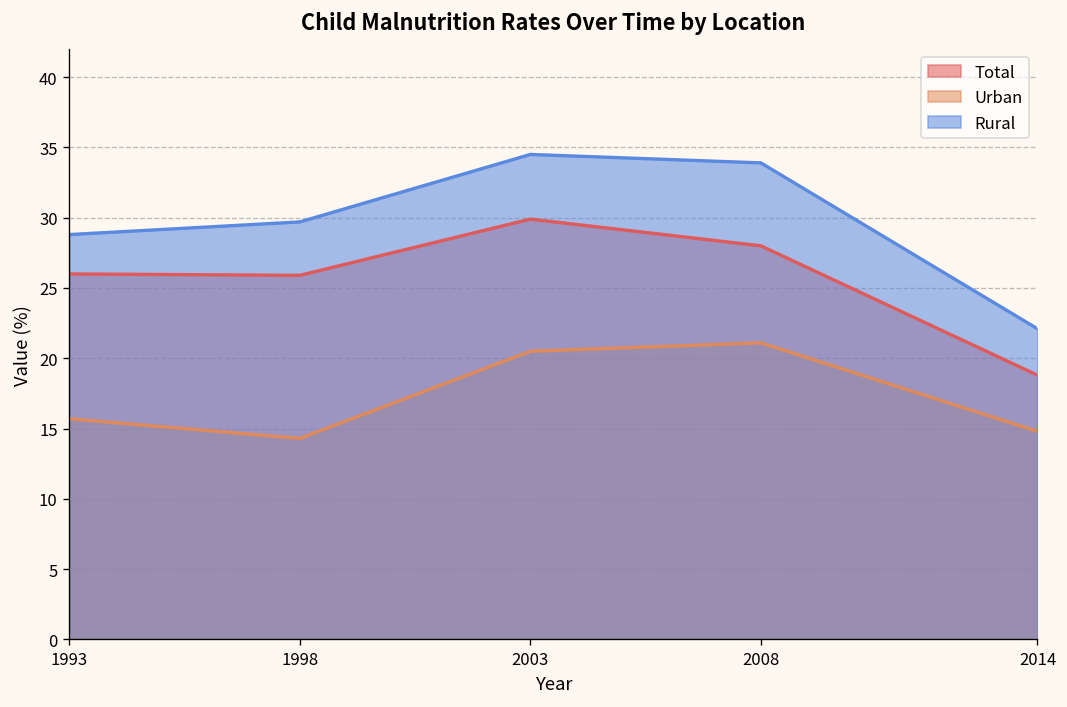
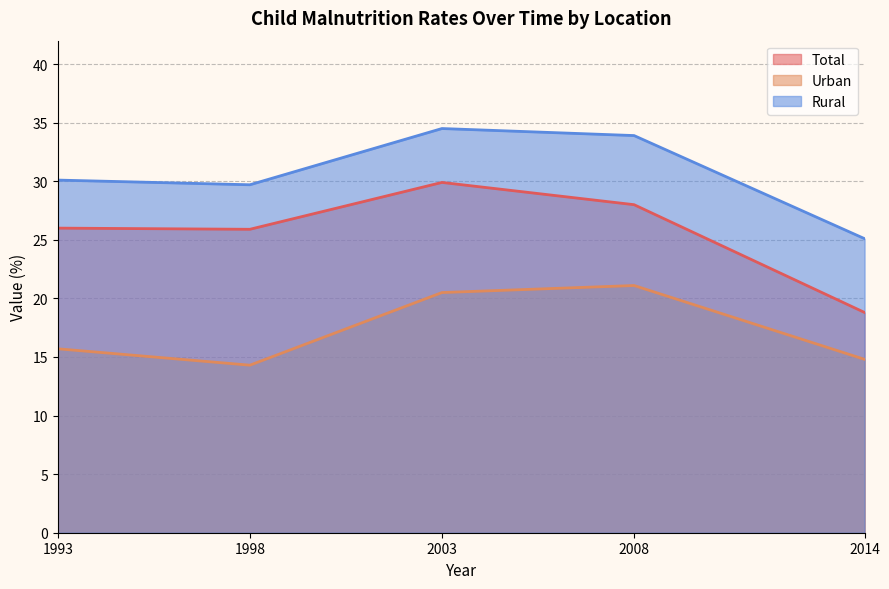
  {
    "Rural": {
-     "1993": 28.8,
+     "1993": 30.1,
      "1998": 29.7,
      "2003": 34.5,
      "2008": 33.9,
-     "2014": 22.1
+     "2014": 25.1
    }
  }
